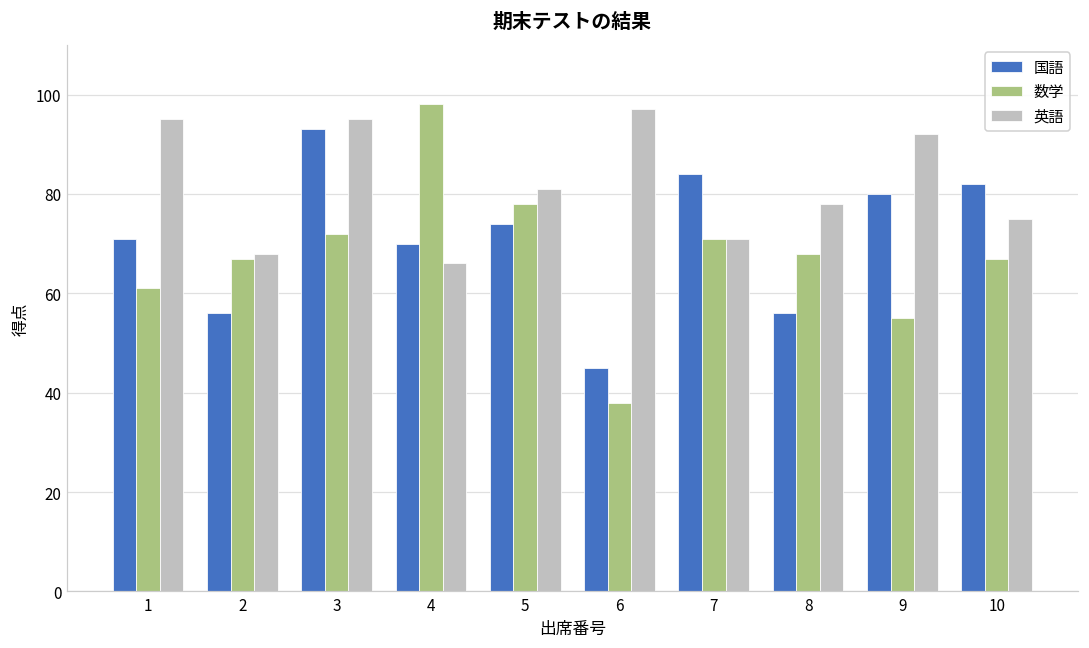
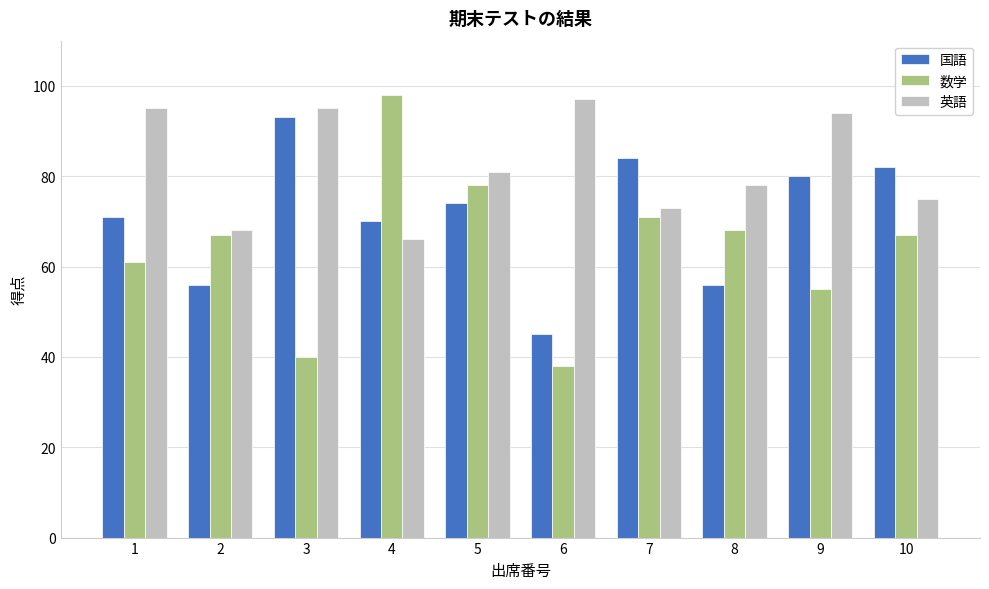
  {
    "国語": {
      "1": 71,
      "2": 56,
      "3": 93,
      "4": 70,
      "5": 74,
      "6": 45,
      "7": 84,
      "8": 56,
      "9": 80,
      "10": 82
    },
    "数学": {
      "1": 61,
      "2": 67,
-     "3": 72,
+     "3": 40,
      "4": 98,
      "5": 78,
      "6": 38,
      "7": 71,
      "8": 68,
      "9": 55,
      "10": 67
    },
    "英語": {
      "1": 95,
      "2": 68,
      "3": 95,
      "4": 66,
      "5": 81,
      "6": 97,
-     "7": 71,
+     "7": 73,
      "8": 78,
-     "9": 92,
+     "9": 94,
      "10": 75
    }
  }
